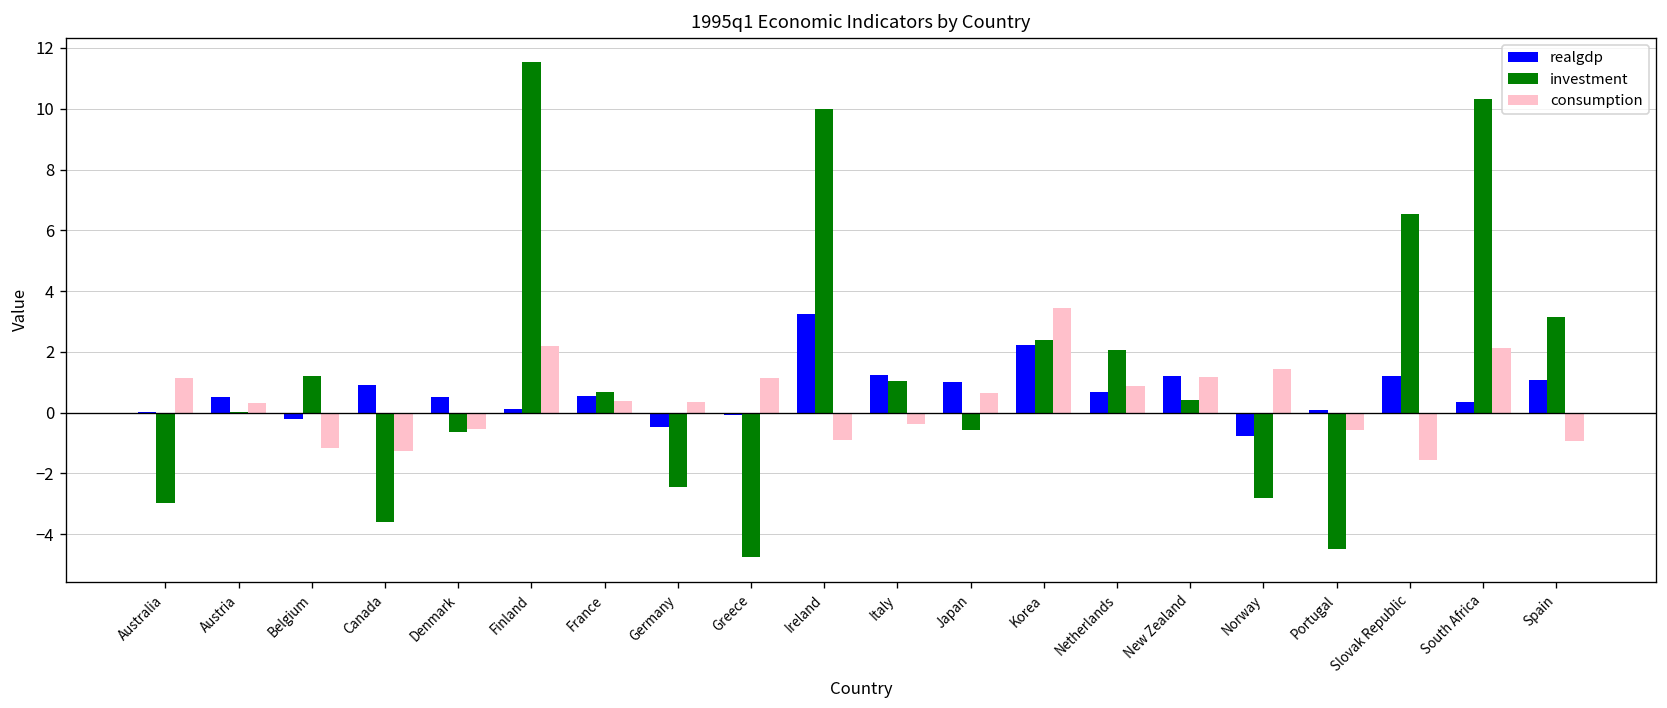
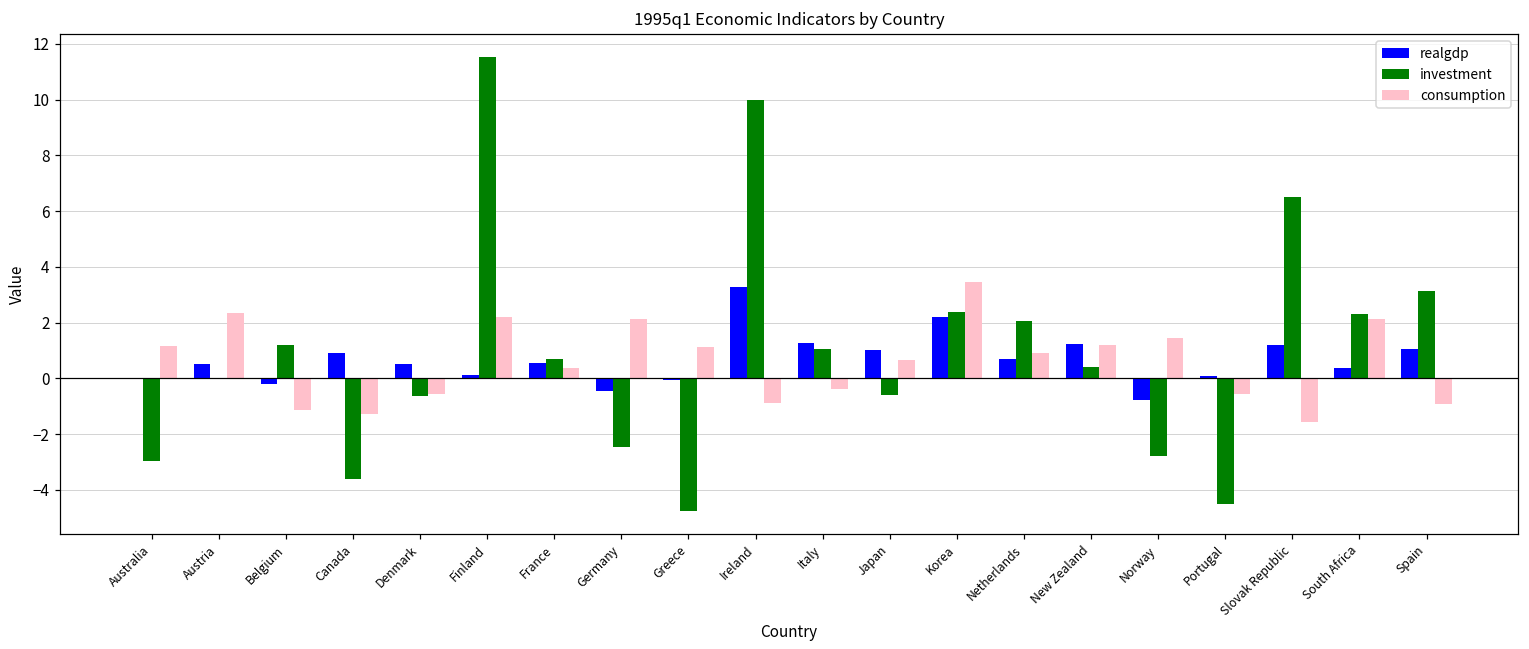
  {
    "realgdp": {
      "Austria": 0.5,
      "Belgium": -0.2,
      "Canada": 0.9,
      "Denmark": 0.5,
      "Finland": 0.1,
      "France": 0.6,
      "Germany": -0.5,
      "Ireland": 3.3,
      "Italy": 1.3,
      "Japan": 1.0,
      "Korea": 2.2,
      "Netherlands": 0.7,
      "New Zealand": 1.2,
      "Norway": -0.8,
      "Portugal": 0.1,
      "Slovak Republic": 1.2,
      "South Africa": 0.4,
      "Spain": 1.1
    },
    "investment": {
      "Australia": -3.0,
      "Belgium": 1.2,
      "Canada": -3.6,
      "Denmark": -0.6,
      "Finland": 11.5,
      "France": 0.7,
      "Germany": -2.5,
      "Greece": -4.8,
      "Ireland": 10.0,
      "Italy": 1.0,
      "Japan": -0.6,
      "Korea": 2.4,
      "Netherlands": 2.1,
      "New Zealand": 0.4,
      "Norway": -2.8,
      "Portugal": -4.5,
      "Slovak Republic": 6.5,
-     "South Africa": 10.3,
+     "South Africa": 2.3,
      "Spain": 3.1
    },
    "consumption": {
      "Australia": 1.1,
-     "Austria": 0.3,
+     "Austria": 2.3,
      "Belgium": -1.1,
      "Canada": -1.3,
      "Denmark": -0.6,
      "Finland": 2.2,
      "France": 0.4,
-     "Germany": 0.4,
+     "Germany": 2.1,
      "Greece": 1.1,
      "Ireland": -0.9,
      "Italy": -0.4,
      "Japan": 0.7,
      "Korea": 3.4,
      "Netherlands": 0.9,
      "New Zealand": 1.2,
      "Norway": 1.4,
      "Portugal": -0.6,
      "Slovak Republic": -1.6,
      "South Africa": 2.1,
      "Spain": -0.9
    }
  }
